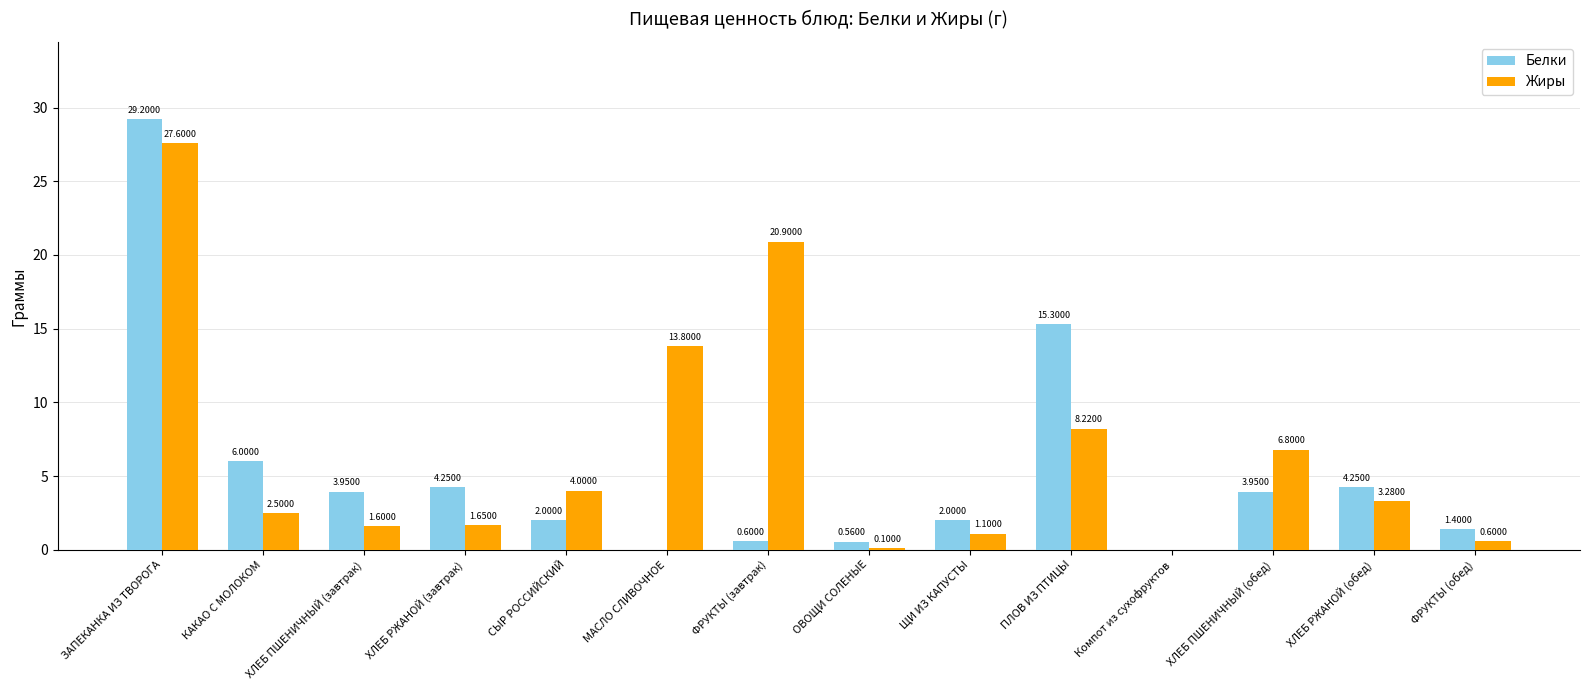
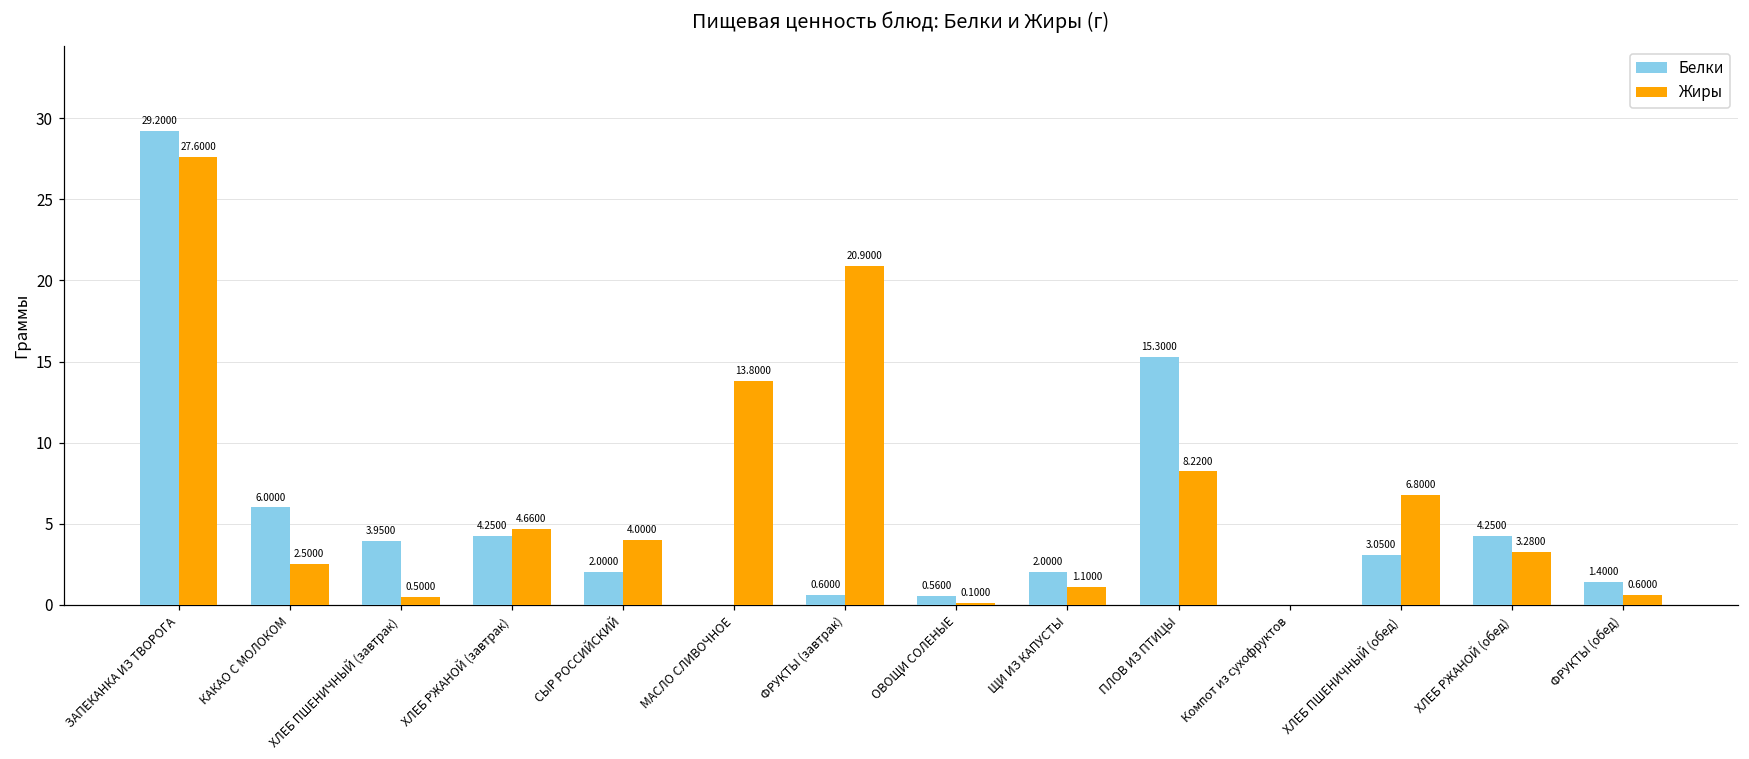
  {
    "Белки": {
      "ЗАПЕКАНКА ИЗ ТВОРОГА": 29.2000,
      "КАКАО С МОЛОКОМ": 6.0000,
      "ХЛЕБ ПШЕНИЧНЫЙ (завтрак)": 3.9500,
      "ХЛЕБ РЖАНОЙ (завтрак)": 4.2500,
      "СЫР РОССИЙСКИЙ": 2.0000,
      "ФРУКТЫ (завтрак)": 0.6000,
      "ОВОЩИ СОЛЕНЫЕ": 0.5600,
      "ЩИ ИЗ КАПУСТЫ": 2.0000,
      "ПЛОВ ИЗ ПТИЦЫ": 15.3000,
-     "ХЛЕБ ПШЕНИЧНЫЙ (обед)": 3.9500,
+     "ХЛЕБ ПШЕНИЧНЫЙ (обед)": 3.0500,
      "ХЛЕБ РЖАНОЙ (обед)": 4.2500,
      "ФРУКТЫ (обед)": 1.4000
    },
    "Жиры": {
      "ЗАПЕКАНКА ИЗ ТВОРОГА": 27.6000,
      "КАКАО С МОЛОКОМ": 2.5000,
-     "ХЛЕБ ПШЕНИЧНЫЙ (завтрак)": 1.6000,
-     "ХЛЕБ РЖАНОЙ (завтрак)": 1.6500,
+     "ХЛЕБ ПШЕНИЧНЫЙ (завтрак)": 0.5000,
+     "ХЛЕБ РЖАНОЙ (завтрак)": 4.6600,
      "СЫР РОССИЙСКИЙ": 4.0000,
      "МАСЛО СЛИВОЧНОЕ": 13.8000,
      "ФРУКТЫ (завтрак)": 20.9000,
      "ОВОЩИ СОЛЕНЫЕ": 0.1000,
      "ЩИ ИЗ КАПУСТЫ": 1.1000,
      "ПЛОВ ИЗ ПТИЦЫ": 8.2200,
      "ХЛЕБ ПШЕНИЧНЫЙ (обед)": 6.8000,
      "ХЛЕБ РЖАНОЙ (обед)": 3.2800,
      "ФРУКТЫ (обед)": 0.6000
    }
  }
